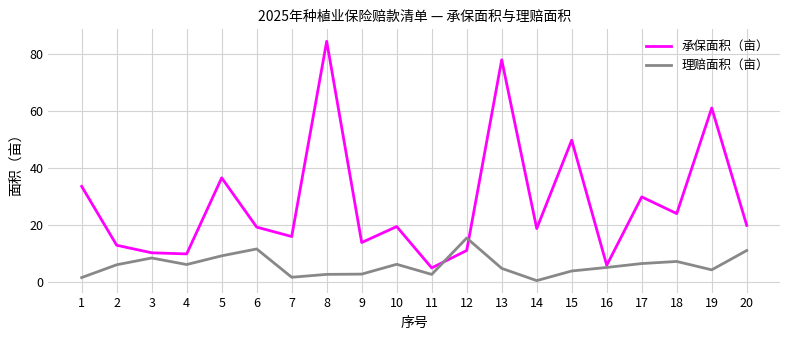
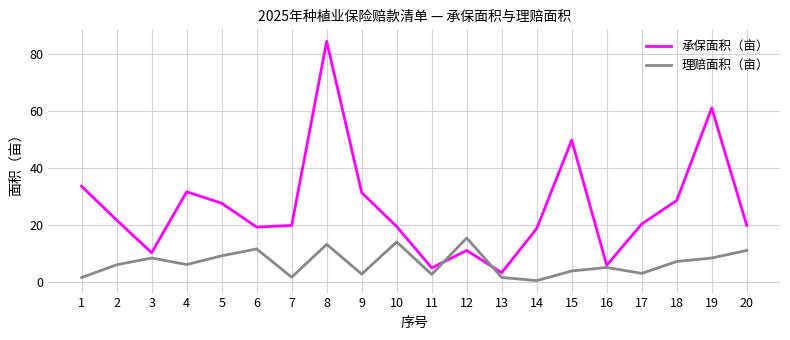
  {
    "承保面积（亩）": {
      "1": 34,
-     "2": 13,
+     "2": 22,
      "3": 10,
-     "4": 10,
-     "5": 37,
+     "4": 32,
+     "5": 28,
      "6": 19,
-     "7": 16,
+     "7": 20,
      "8": 85,
-     "9": 14,
+     "9": 32,
      "10": 20,
      "11": 5,
      "12": 11,
-     "13": 78,
+     "13": 3,
      "14": 19,
      "15": 50,
-     "17": 30,
-     "18": 24,
+     "17": 21,
+     "18": 29,
      "19": 61,
      "20": 20
    },
    "理赔面积（亩）": {
      "1": 2,
      "2": 6,
      "3": 9,
      "4": 6,
      "5": 9,
      "6": 12,
      "7": 2,
-     "8": 3,
+     "8": 13,
      "9": 3,
-     "10": 6,
+     "10": 14,
      "11": 3,
      "12": 16,
-     "13": 5,
+     "13": 2,
      "14": 1,
      "15": 4,
-     "17": 7,
+     "17": 3,
      "18": 7,
-     "19": 4,
+     "19": 9,
      "20": 11
    }
  }
